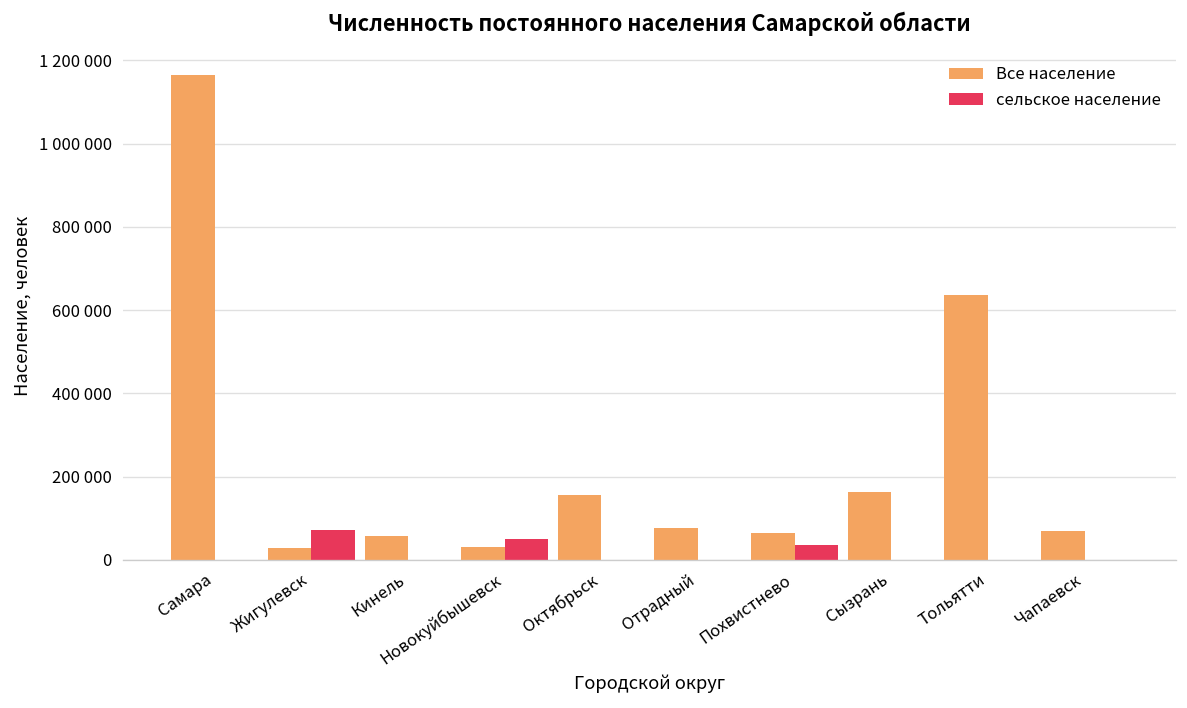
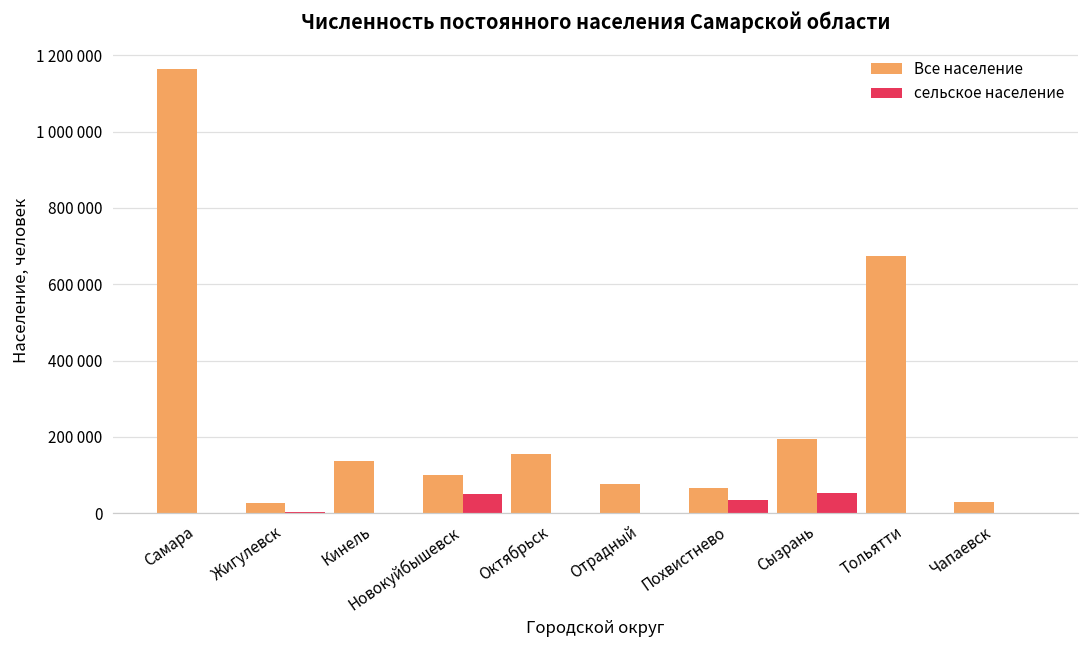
  {
    "Все население": {
      "Самара": 1160000,
      "Жигулевск": 30000,
-     "Кинель": 60000,
-     "Новокуйбышевск": 30000,
+     "Кинель": 140000,
+     "Новокуйбышевск": 100000,
      "Октябрьск": 150000,
      "Отрадный": 80000,
      "Похвистнево": 70000,
-     "Сызрань": 160000,
-     "Тольятти": 640000,
-     "Чапаевск": 70000
+     "Сызрань": 190000,
+     "Тольятти": 670000,
+     "Чапаевск": 30000
    },
    "сельское население": {
-     "Жигулевск": 70000,
+     "Жигулевск": 0,
      "Кинель": 0,
      "Новокуйбышевск": 50000,
      "Октябрьск": 0,
      "Отрадный": 0,
      "Похвистнево": 30000,
-     "Сызрань": 0,
+     "Сызрань": 50000,
      "Тольятти": 0
    }
  }
